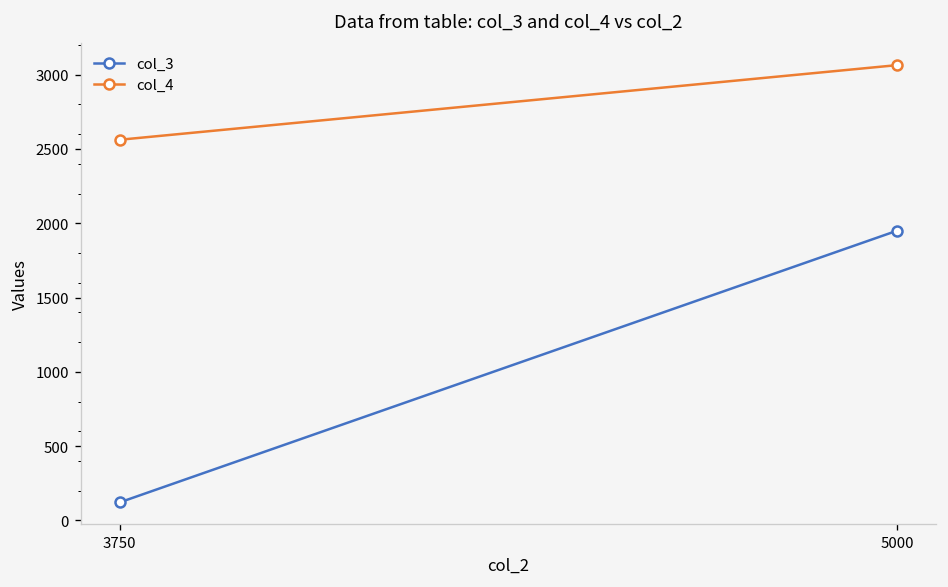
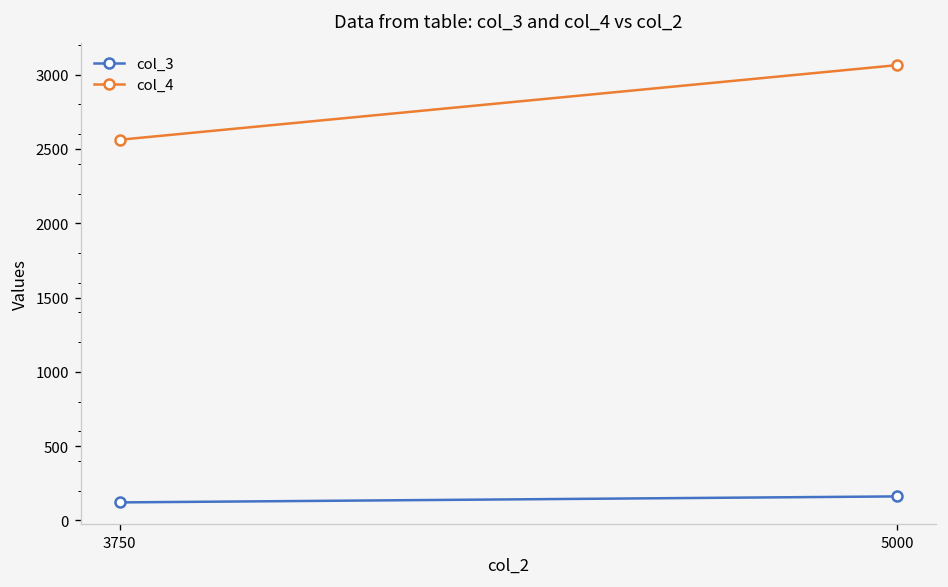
  {
    "col_3": {
      "3750": 120,
-     "5000": 1950
+     "5000": 160
    },
    "col_4": {
      "3750": 2560,
      "5000": 3060
    }
  }
